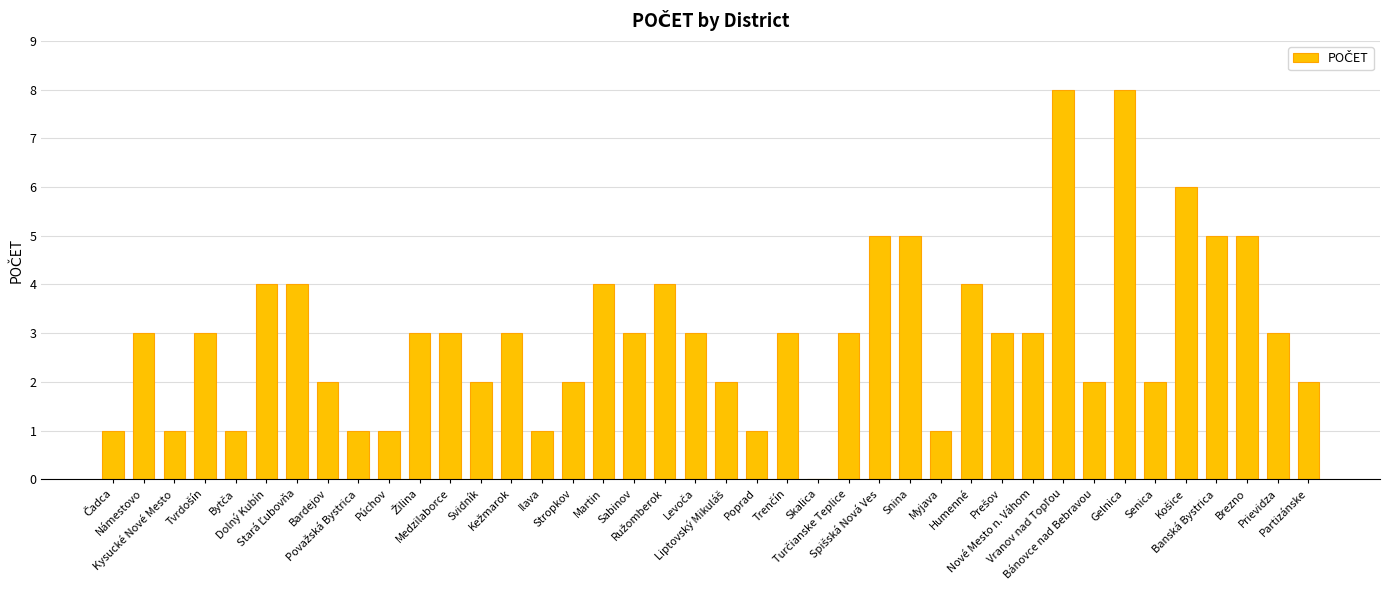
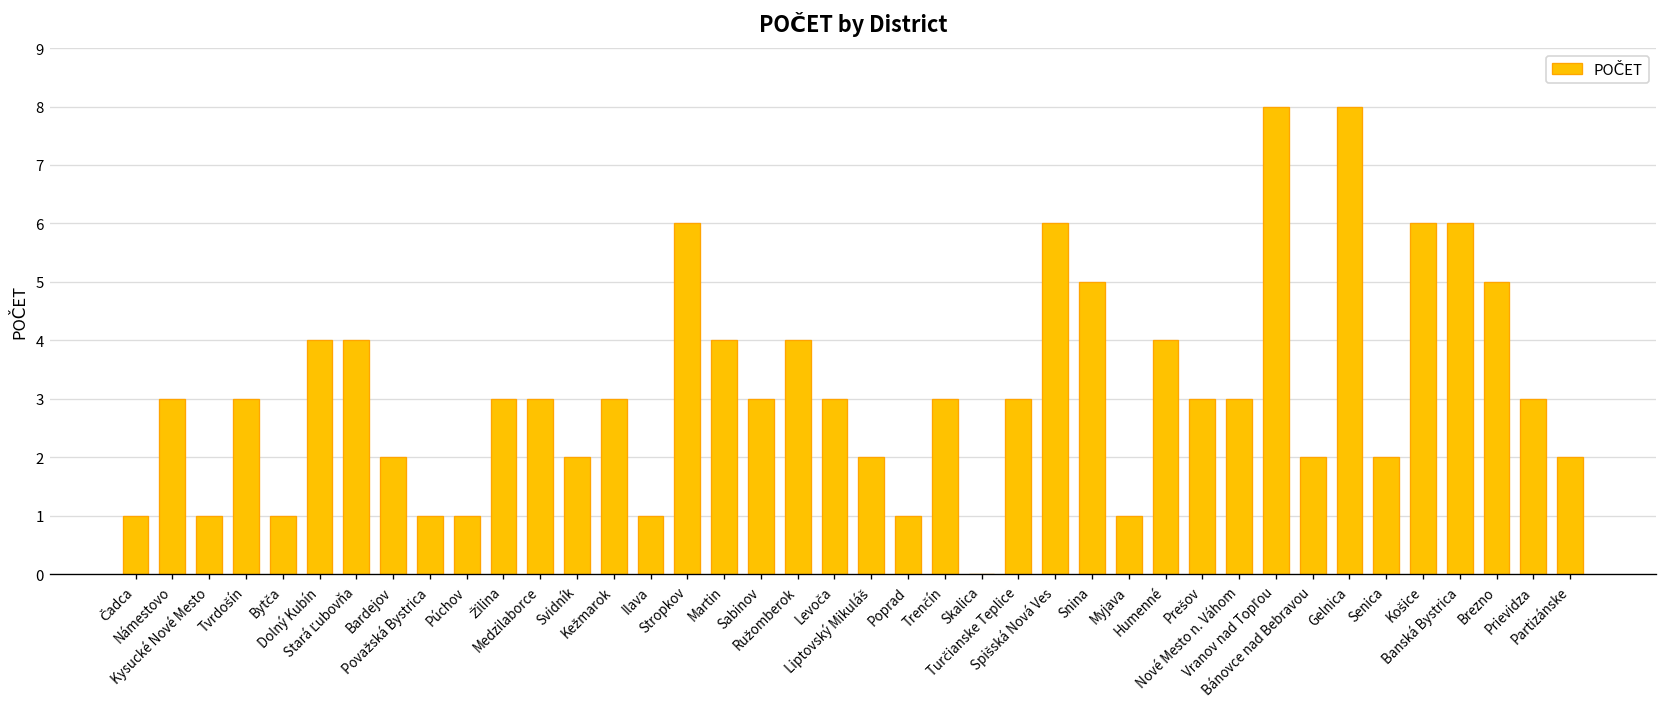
  {
    "Čadca": 1,
    "Námestovo": 3,
    "Kysucké Nové Mesto": 1,
    "Tvrdošín": 3,
    "Bytča": 1,
    "Dolný Kubín": 4,
    "Stará Ľubovňa": 4,
    "Bardejov": 2,
    "Považská Bystrica": 1,
    "Púchov": 1,
    "Žilina": 3,
    "Medzilaborce": 3,
    "Svidník": 2,
    "Kežmarok": 3,
    "Ilava": 1,
-   "Stropkov": 2,
+   "Stropkov": 6,
    "Martin": 4,
    "Sabinov": 3,
    "Ružomberok": 4,
    "Levoča": 3,
    "Liptovský Mikuláš": 2,
    "Poprad": 1,
    "Trenčín": 3,
    "Skalica": 0,
    "Turčianske Teplice": 3,
-   "Spišská Nová Ves": 5,
+   "Spišská Nová Ves": 6,
    "Snina": 5,
    "Myjava": 1,
    "Humenné": 4,
    "Prešov": 3,
    "Nové Mesto n. Váhom": 3,
    "Vranov nad Topľou": 8,
    "Bánovce nad Bebravou": 2,
    "Gelnica": 8,
    "Senica": 2,
    "Košice": 6,
-   "Banská Bystrica": 5,
+   "Banská Bystrica": 6,
    "Brezno": 5,
    "Prievidza": 3,
    "Partizánske": 2
  }
